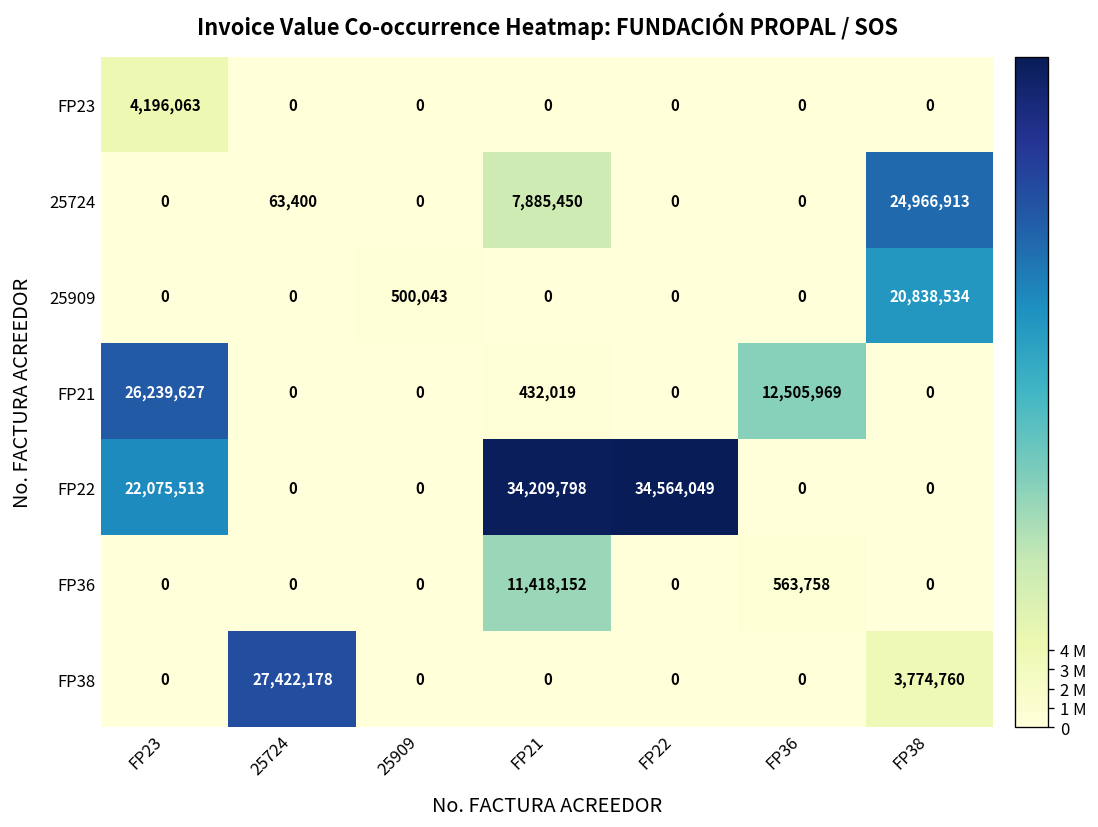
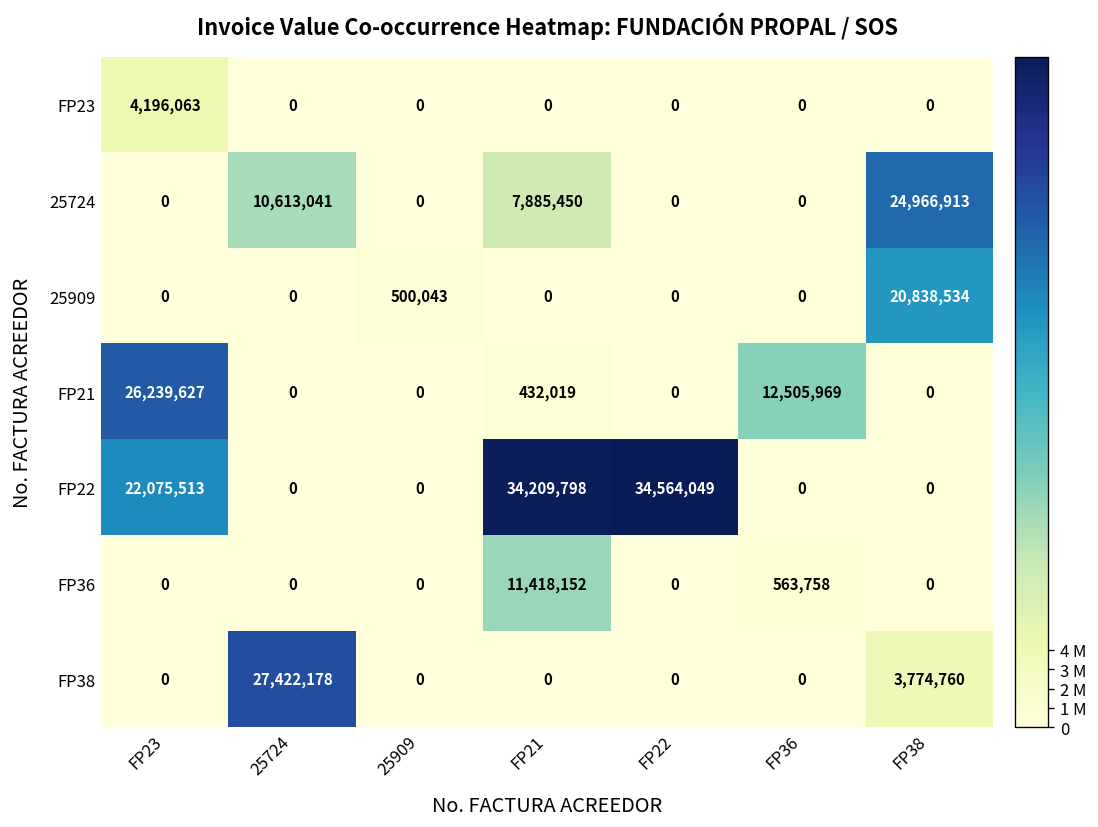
  {
    "FP23": {
      "FP23": "4,196,063",
      "25724": "0",
      "25909": "0",
      "FP21": "0",
      "FP22": "0",
      "FP36": "0",
      "FP38": "0"
    },
    "25724": {
      "FP23": "0",
-     "25724": "63,400",
+     "25724": "10,613,041",
      "25909": "0",
      "FP21": "7,885,450",
      "FP22": "0",
      "FP36": "0",
      "FP38": "24,966,913"
    },
    "25909": {
      "FP23": "0",
      "25724": "0",
      "25909": "500,043",
      "FP21": "0",
      "FP22": "0",
      "FP36": "0",
      "FP38": "20,838,534"
    },
    "FP21": {
      "FP23": "26,239,627",
      "25724": "0",
      "25909": "0",
      "FP21": "432,019",
      "FP22": "0",
      "FP36": "12,505,969",
      "FP38": "0"
    },
    "FP22": {
      "FP23": "22,075,513",
      "25724": "0",
      "25909": "0",
      "FP21": "34,209,798",
      "FP22": "34,564,049",
      "FP36": "0",
      "FP38": "0"
    },
    "FP36": {
      "FP23": "0",
      "25724": "0",
      "25909": "0",
      "FP21": "11,418,152",
      "FP22": "0",
      "FP36": "563,758",
      "FP38": "0"
    },
    "FP38": {
      "FP23": "0",
      "25724": "27,422,178",
      "25909": "0",
      "FP21": "0",
      "FP22": "0",
      "FP36": "0",
      "FP38": "3,774,760"
    }
  }
